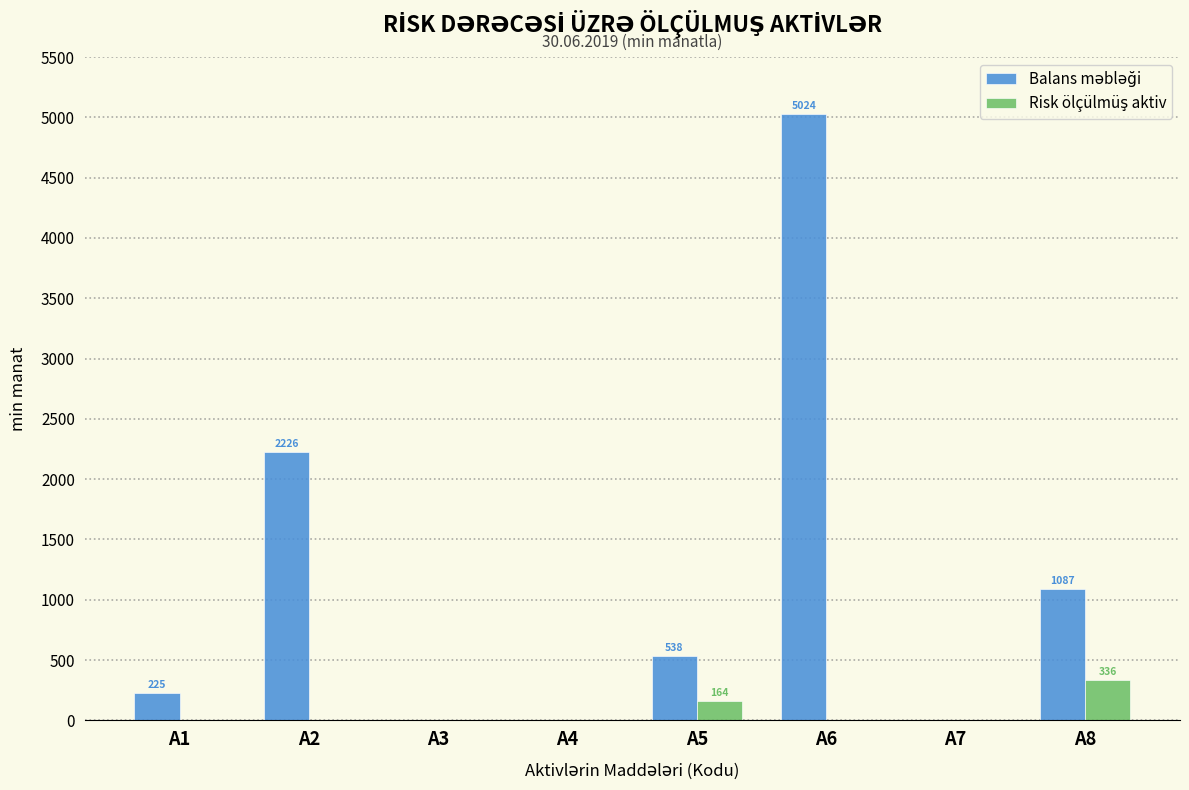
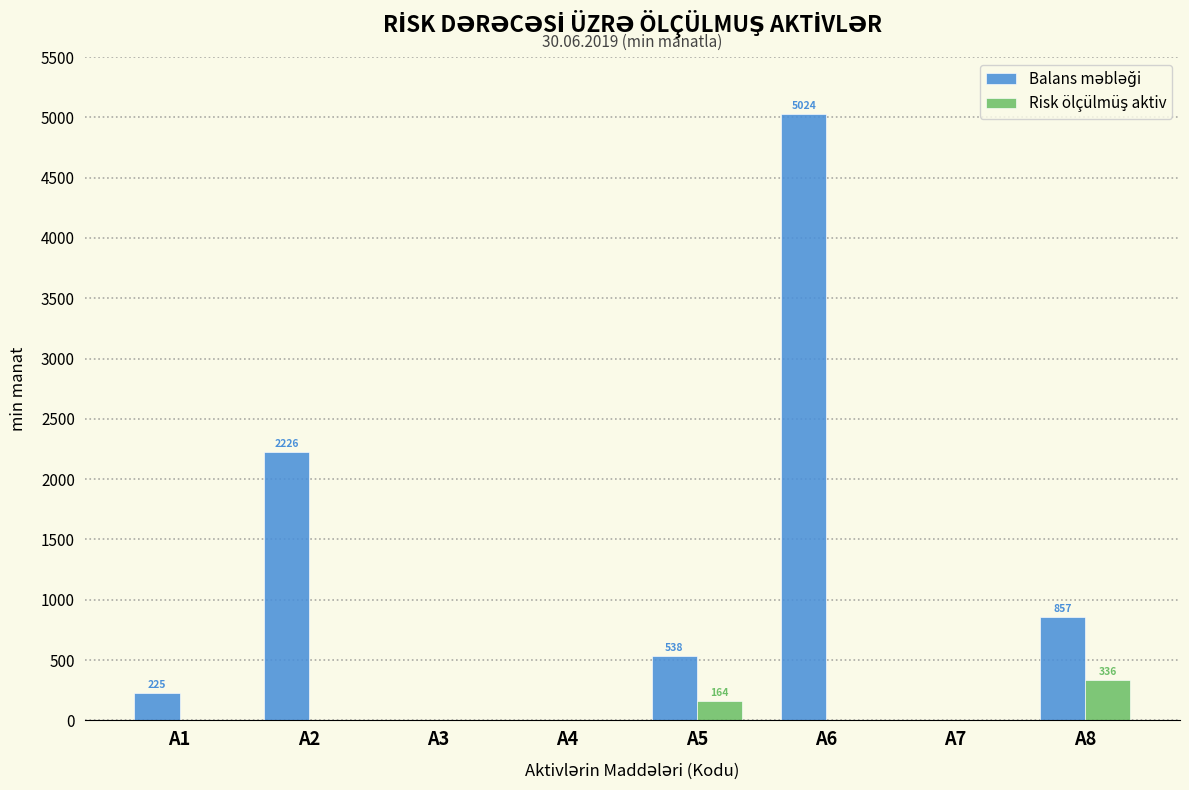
  {
    "Balans məbləği": {
      "A1": 225,
      "A2": 2226,
      "A5": 538,
      "A6": 5024,
-     "A8": 1087
+     "A8": 857
    },
    "Risk ölçülmüş aktiv": {
      "A5": 164,
      "A8": 336
    }
  }
